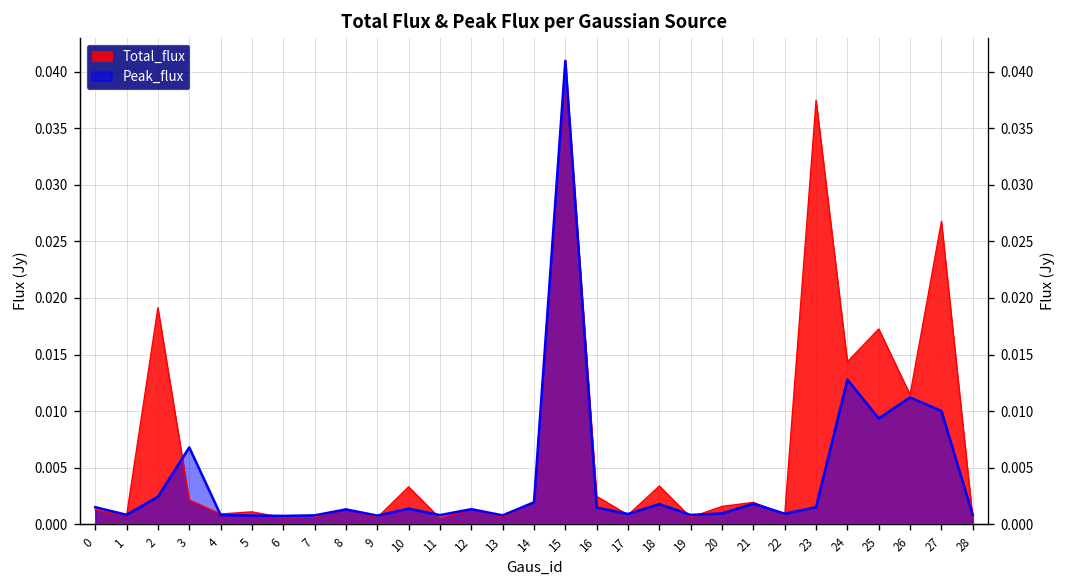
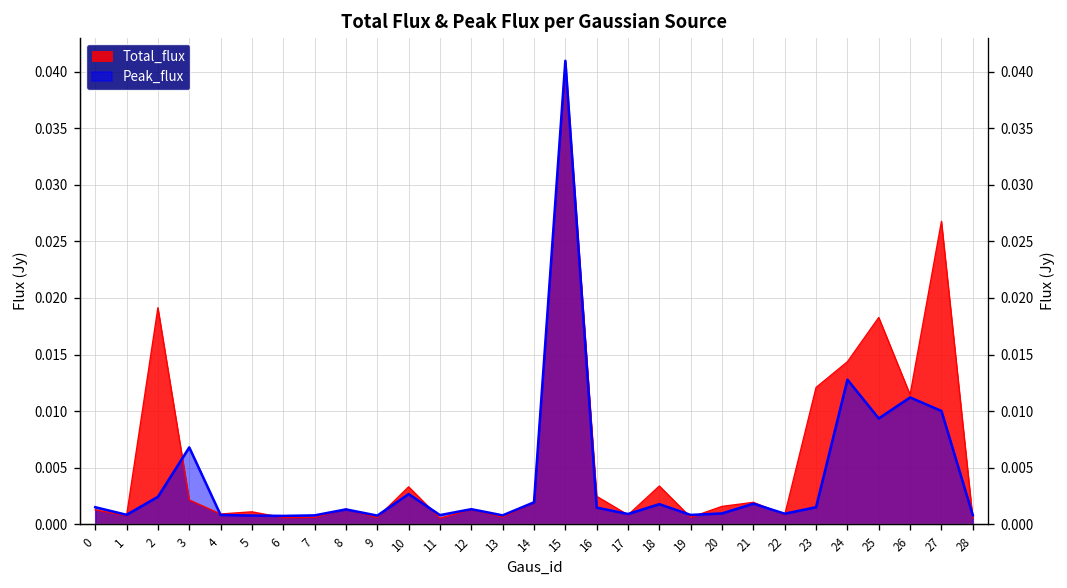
  {
    "Total_flux": {
      "2": 0.019,
      "3": 0.002,
      "5": 0.001,
      "10": 0.003,
      "16": 0.002,
      "18": 0.003,
      "20": 0.002,
-     "23": 0.037,
+     "23": 0.012,
      "24": 0.014,
-     "25": 0.017,
+     "25": 0.018,
      "27": 0.027
    },
    "Peak_flux": {
      "2": 0.002,
      "3": 0.007,
      "5": 0.001,
-     "10": 0.001,
+     "10": 0.003,
      "16": 0.001,
      "18": 0.002,
      "20": 0.001,
      "23": 0.002,
      "24": 0.013,
      "25": 0.009,
      "27": 0.010
    }
  }
